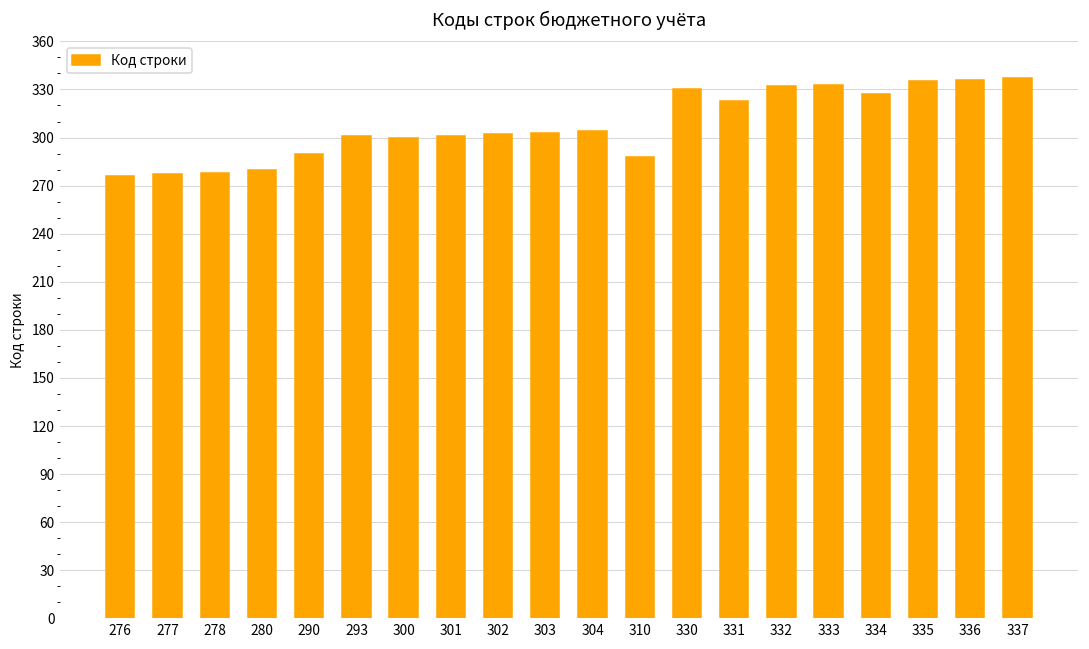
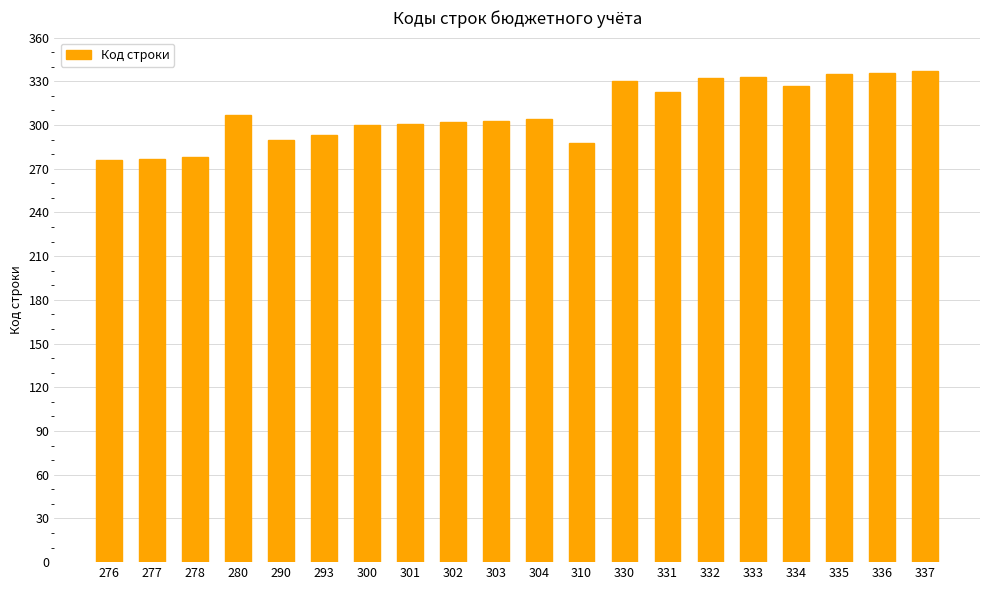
  {
    "276": 276,
    "277": 277,
    "278": 278,
-   "280": 280,
+   "280": 307,
    "290": 290,
-   "293": 301,
+   "293": 293,
    "300": 300,
    "301": 301,
    "302": 302,
    "303": 303,
    "304": 304,
    "310": 288,
    "330": 330,
    "331": 323,
    "332": 332,
    "333": 333,
    "334": 327,
    "335": 335,
    "336": 336,
    "337": 337
  }
